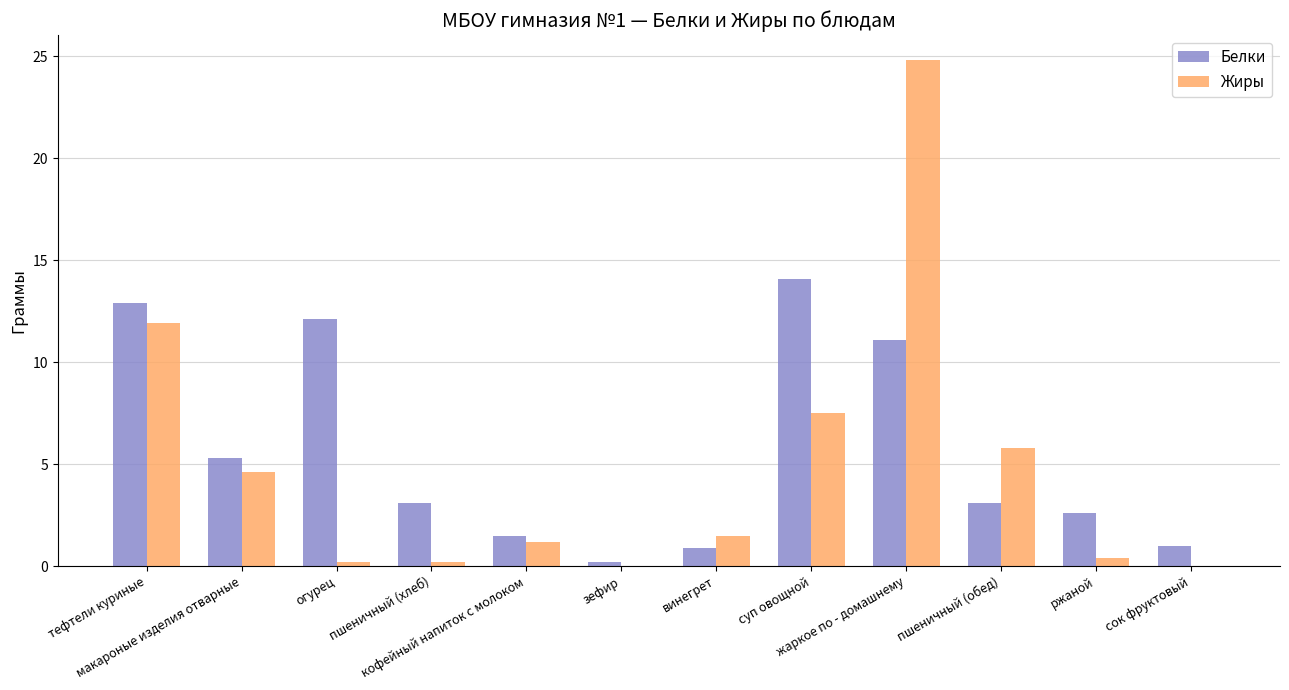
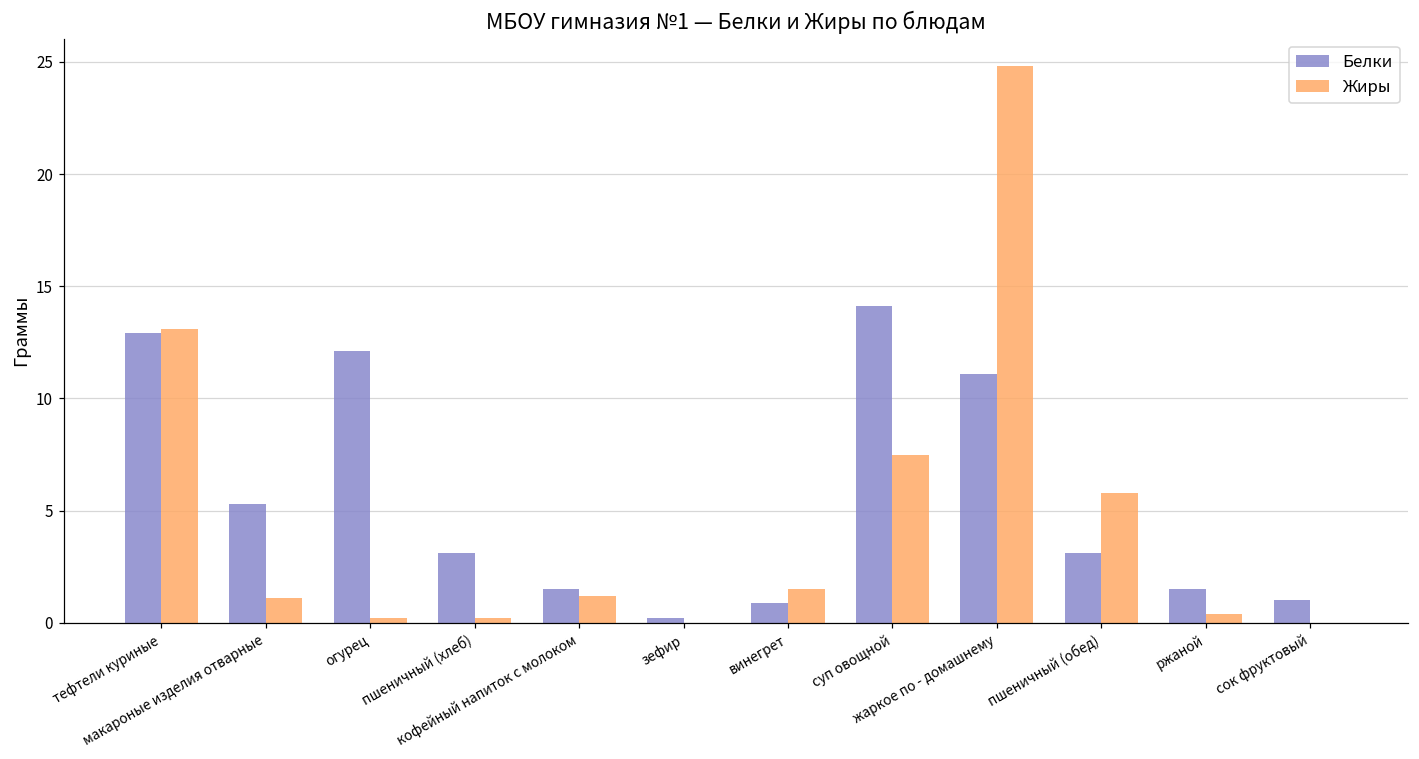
  {
    "Белки": {
      "тефтели куриные": 12.9,
      "макароные изделия отварные": 5.3,
      "огурец": 12.1,
      "пшеничный (хлеб)": 3.1,
      "кофейный напиток с молоком": 1.5,
      "зефир": 0.2,
      "винегрет": 0.9,
      "суп овощной": 14.1,
      "жаркое по - домашнему": 11.1,
      "пшеничный (обед)": 3.1,
-     "ржаной": 2.6,
+     "ржаной": 1.5,
      "сок фруктовый": 1.0
    },
    "Жиры": {
-     "тефтели куриные": 11.9,
-     "макароные изделия отварные": 4.6,
+     "тефтели куриные": 13.1,
+     "макароные изделия отварные": 1.1,
      "огурец": 0.2,
      "пшеничный (хлеб)": 0.2,
      "кофейный напиток с молоком": 1.2,
      "зефир": 0.0,
      "винегрет": 1.5,
      "суп овощной": 7.5,
      "жаркое по - домашнему": 24.8,
      "пшеничный (обед)": 5.8,
      "ржаной": 0.4,
      "сок фруктовый": 0.0
    }
  }
